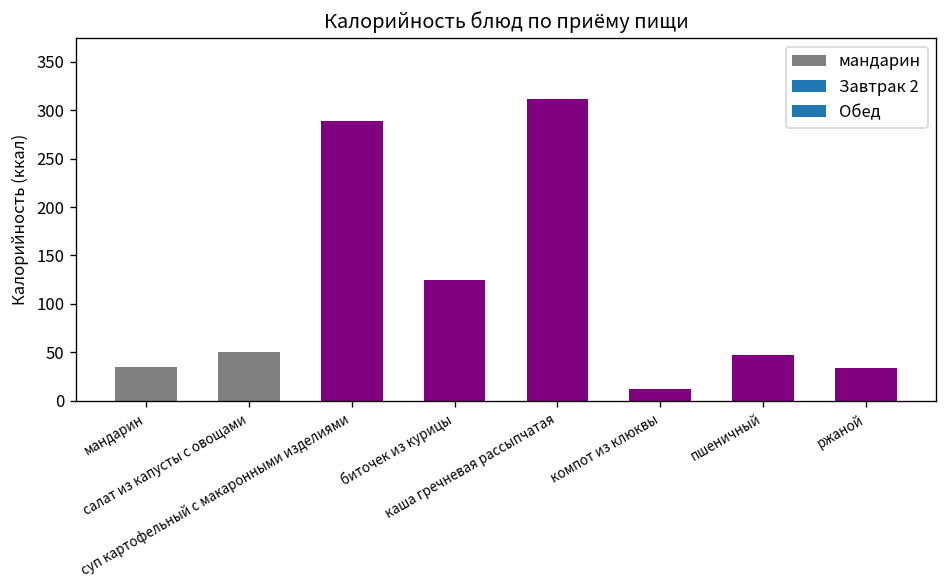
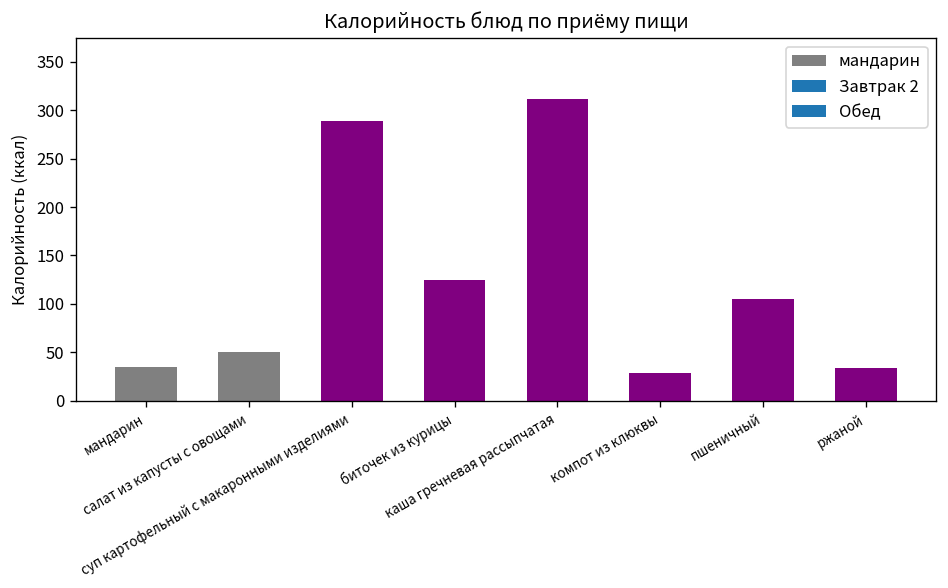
  {
    "мандарин": 40,
    "салат из капусты с овощами": 50,
    "суп картофельный с макаронными изделиями": 290,
    "биточек из курицы": 120,
    "каша гречневая рассыпчатая": 310,
-   "компот из клюквы": 10,
-   "пшеничный": 50,
+   "компот из клюквы": 30,
+   "пшеничный": 110,
    "ржаной": 30
  }
